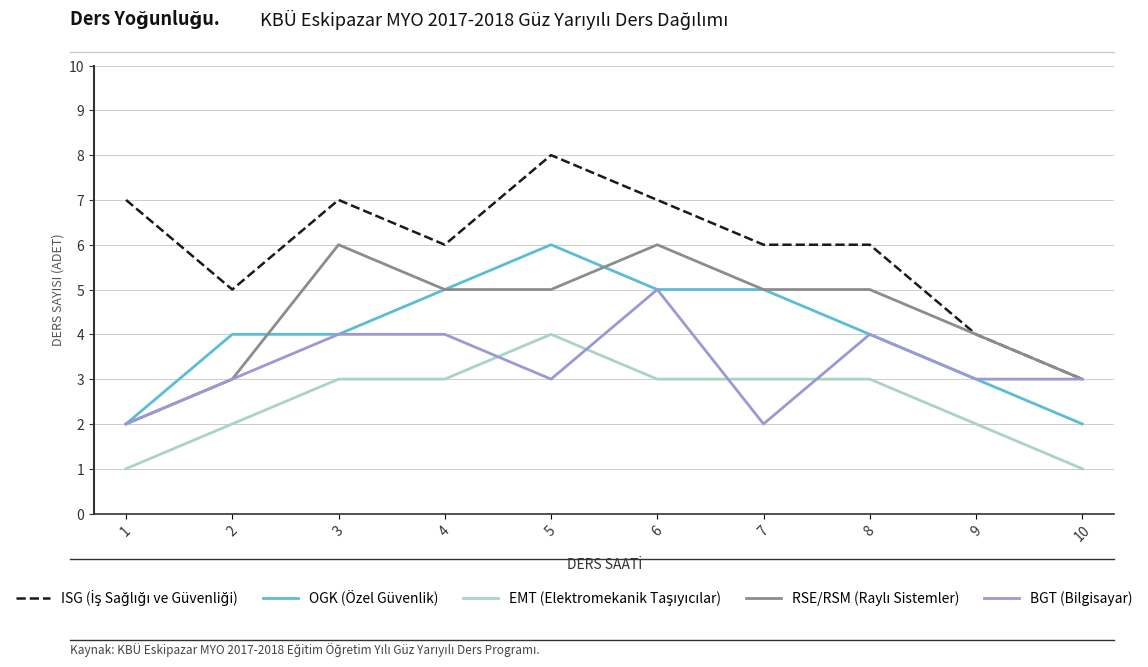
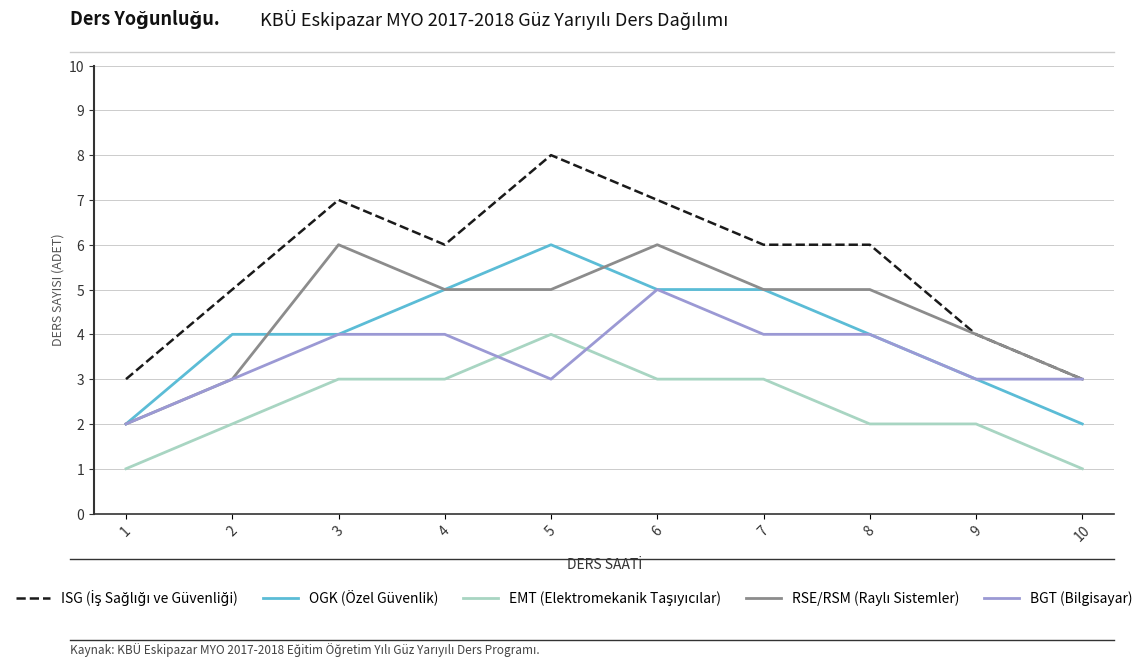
  {
    "ISG (İş Sağlığı ve Güvenliği)": {
-     "1": 7,
+     "1": 3,
      "2": 5,
      "3": 7,
      "4": 6,
      "5": 8,
      "6": 7,
      "7": 6,
      "8": 6
    },
    "OGK (Özel Güvenlik)": {
      "2": 4,
      "5": 6,
      "10": 2
    },
    "EMT (Elektromekanik Taşıyıcılar)": {
      "1": 1,
      "2": 2,
      "3": 3,
      "4": 3,
      "5": 4,
      "6": 3,
      "7": 3,
-     "8": 3,
+     "8": 2,
      "9": 2,
      "10": 1
    },
    "RSE/RSM (Raylı Sistemler)": {
      "3": 6,
      "5": 5,
      "6": 6,
      "8": 5
    },
    "BGT (Bilgisayar)": {
      "4": 4,
      "5": 3,
-     "7": 2
+     "7": 4
    }
  }
